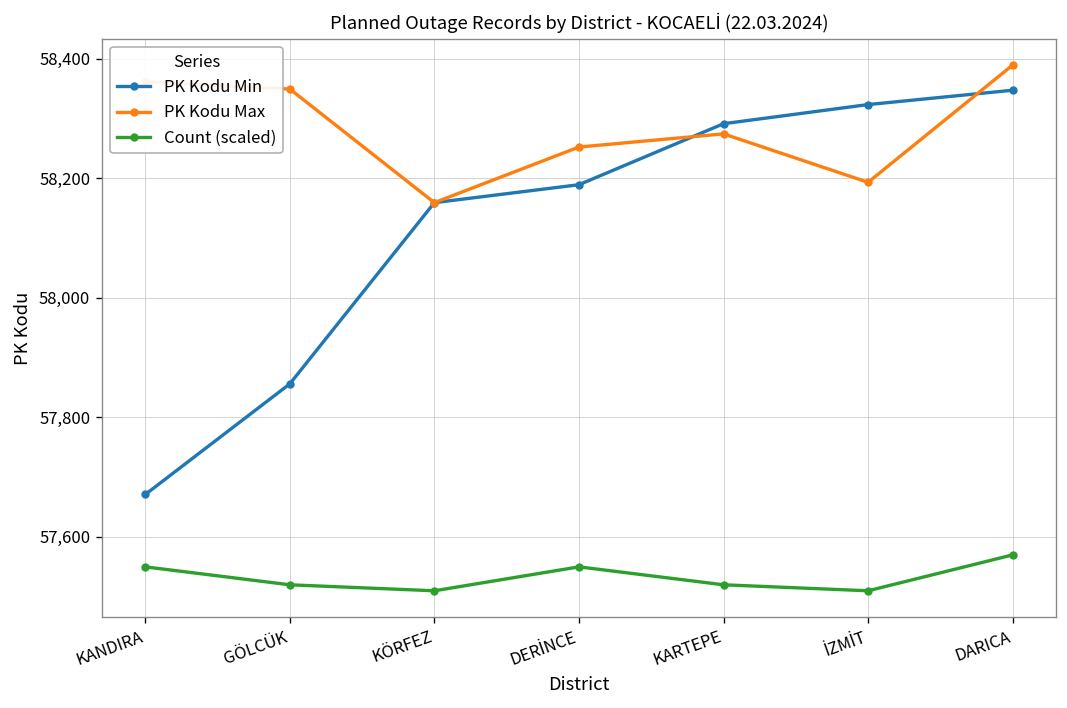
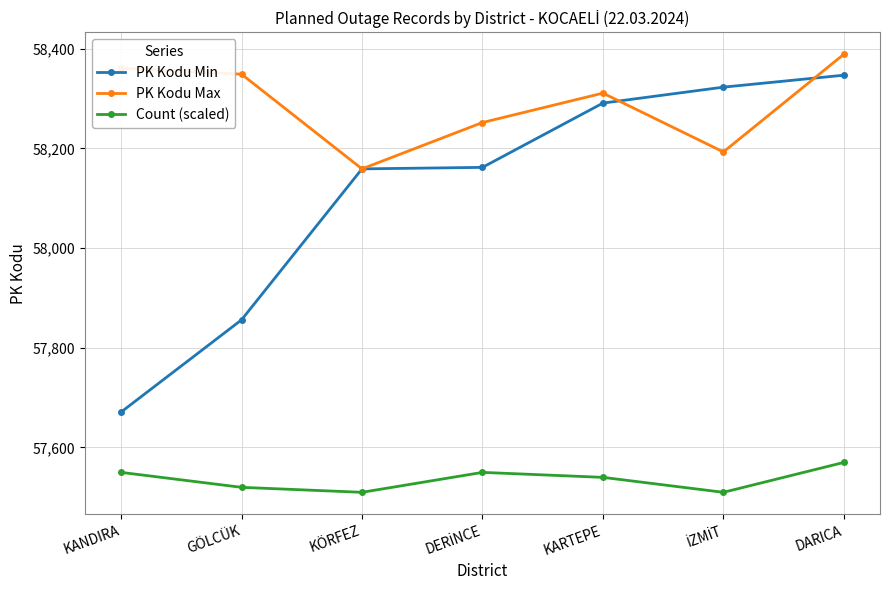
  {
    "PK Kodu Min": {
      "KANDIRA": "57,670",
      "GÖLCÜK": "57,860",
-     "DERİNCE": "58,190",
+     "DERİNCE": "58,160",
      "KARTEPE": "58,290",
      "İZMİT": "58,320",
      "DARICA": "58,350"
    },
    "PK Kodu Max": {
      "GÖLCÜK": "58,350",
      "DERİNCE": "58,250",
-     "KARTEPE": "58,270",
+     "KARTEPE": "58,310",
      "İZMİT": "58,190",
      "DARICA": "58,390"
    },
    "Count (scaled)": {
      "KANDIRA": "57,550",
      "GÖLCÜK": "57,520",
      "KÖRFEZ": "57,510",
      "DERİNCE": "57,550",
-     "KARTEPE": "57,520",
+     "KARTEPE": "57,540",
      "İZMİT": "57,510",
      "DARICA": "57,570"
    }
  }
